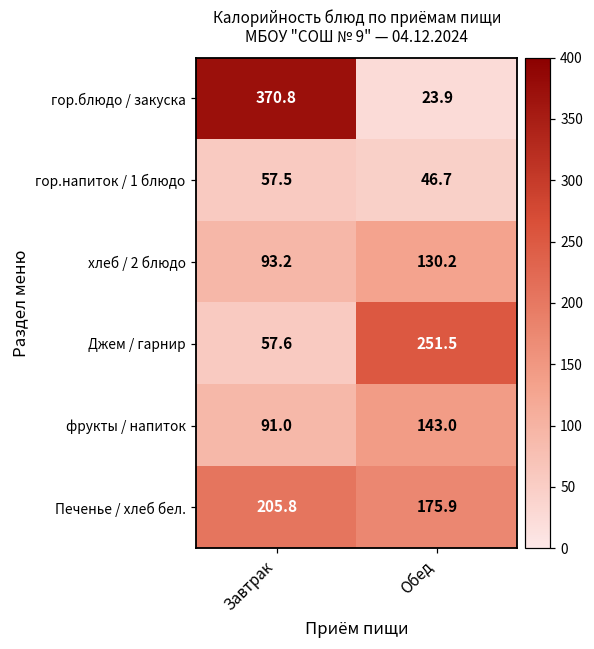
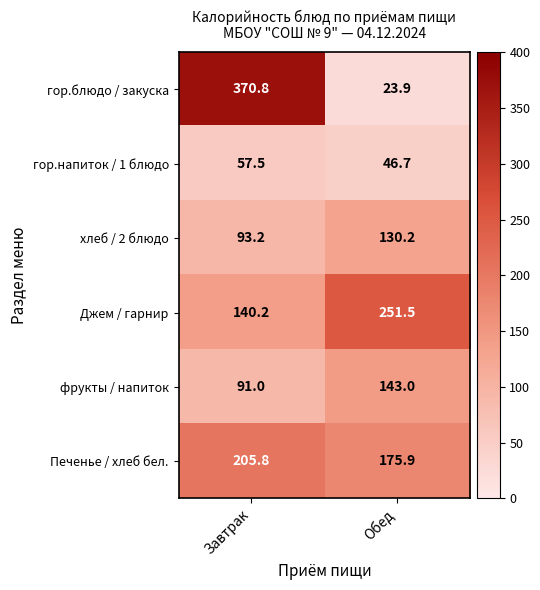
  {
    "гор.блюдо / закуска": {
      "Завтрак": 370.8,
      "Обед": 23.9
    },
    "гор.напиток / 1 блюдо": {
      "Завтрак": 57.5,
      "Обед": 46.7
    },
    "хлеб / 2 блюдо": {
      "Завтрак": 93.2,
      "Обед": 130.2
    },
    "Джем / гарнир": {
-     "Завтрак": 57.6,
+     "Завтрак": 140.2,
      "Обед": 251.5
    },
    "фрукты / напиток": {
      "Завтрак": 91.0,
      "Обед": 143.0
    },
    "Печенье / хлеб бел.": {
      "Завтрак": 205.8,
      "Обед": 175.9
    }
  }
